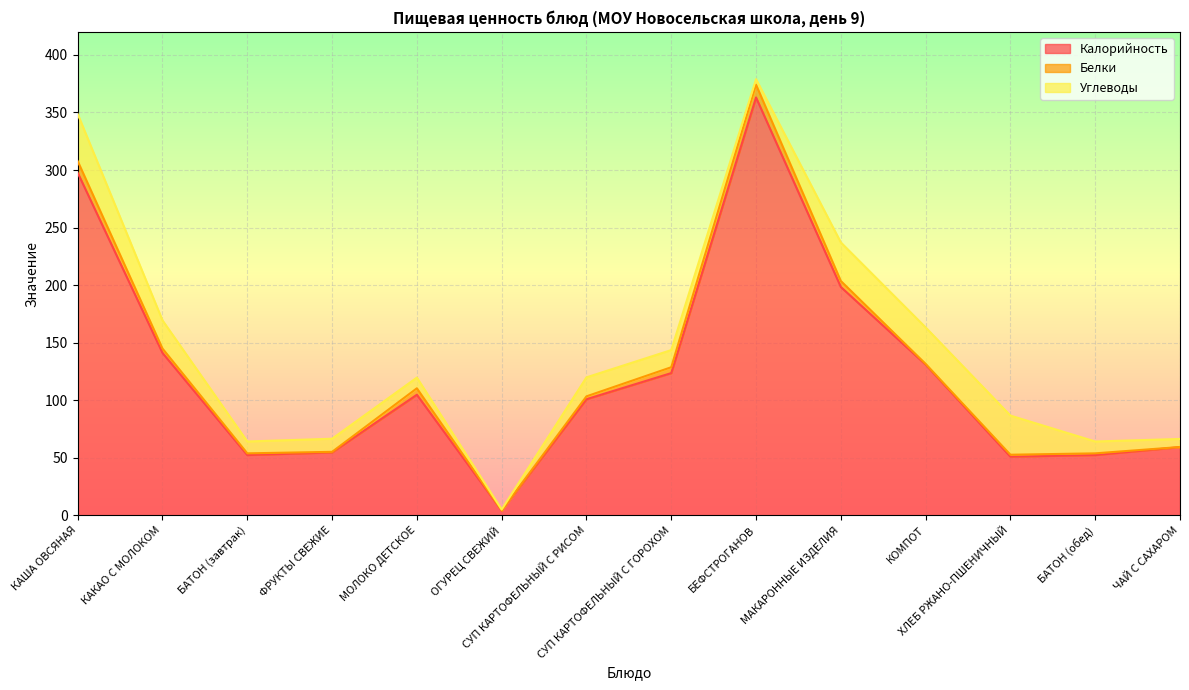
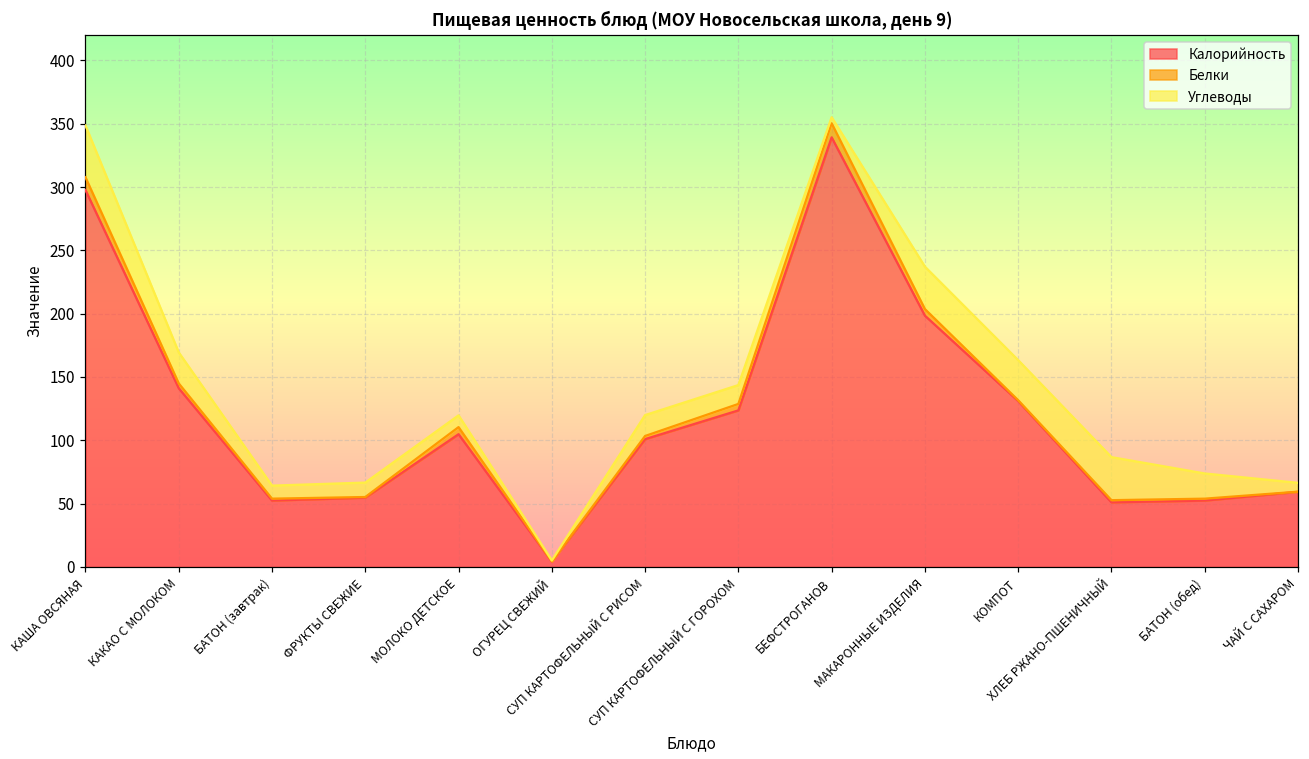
  {
    "Калорийность": {
      "КАША ОВСЯНАЯ": 298,
      "КАКАО С МОЛОКОМ": 141,
      "МОЛОКО ДЕТСКОЕ": 105,
      "СУП КАРТОФЕЛЬНЫЙ С РИСОМ": 101,
      "СУП КАРТОФЕЛЬНЫЙ С ГОРОХОМ": 124,
-     "БЕФСТРОГАНОВ": 363,
+     "БЕФСТРОГАНОВ": 339,
      "МАКАРОННЫЕ ИЗДЕЛИЯ": 198
    },
    "Белки": {
      "КАША ОВСЯНАЯ": 10,
      "КАКАО С МОЛОКОМ": 4,
      "МОЛОКО ДЕТСКОЕ": 6,
      "СУП КАРТОФЕЛЬНЫЙ С РИСОМ": 3,
      "СУП КАРТОФЕЛЬНЫЙ С ГОРОХОМ": 5,
      "БЕФСТРОГАНОВ": 11,
      "МАКАРОННЫЕ ИЗДЕЛИЯ": 5
    },
    "Углеводы": {
      "КАША ОВСЯНАЯ": 41,
      "КАКАО С МОЛОКОМ": 25,
      "БАТОН (завтрак)": 10,
      "ФРУКТЫ СВЕЖИЕ": 11,
      "МОЛОКО ДЕТСКОЕ": 9,
      "СУП КАРТОФЕЛЬНЫЙ С РИСОМ": 17,
      "СУП КАРТОФЕЛЬНЫЙ С ГОРОХОМ": 15,
      "БЕФСТРОГАНОВ": 5,
      "МАКАРОННЫЕ ИЗДЕЛИЯ": 34,
      "КОМПОТ": 32,
      "ХЛЕБ РЖАНО-ПШЕНИЧНЫЙ": 34,
-     "БАТОН (обед)": 10,
+     "БАТОН (обед)": 20,
      "ЧАЙ С САХАРОМ": 7
    }
  }
